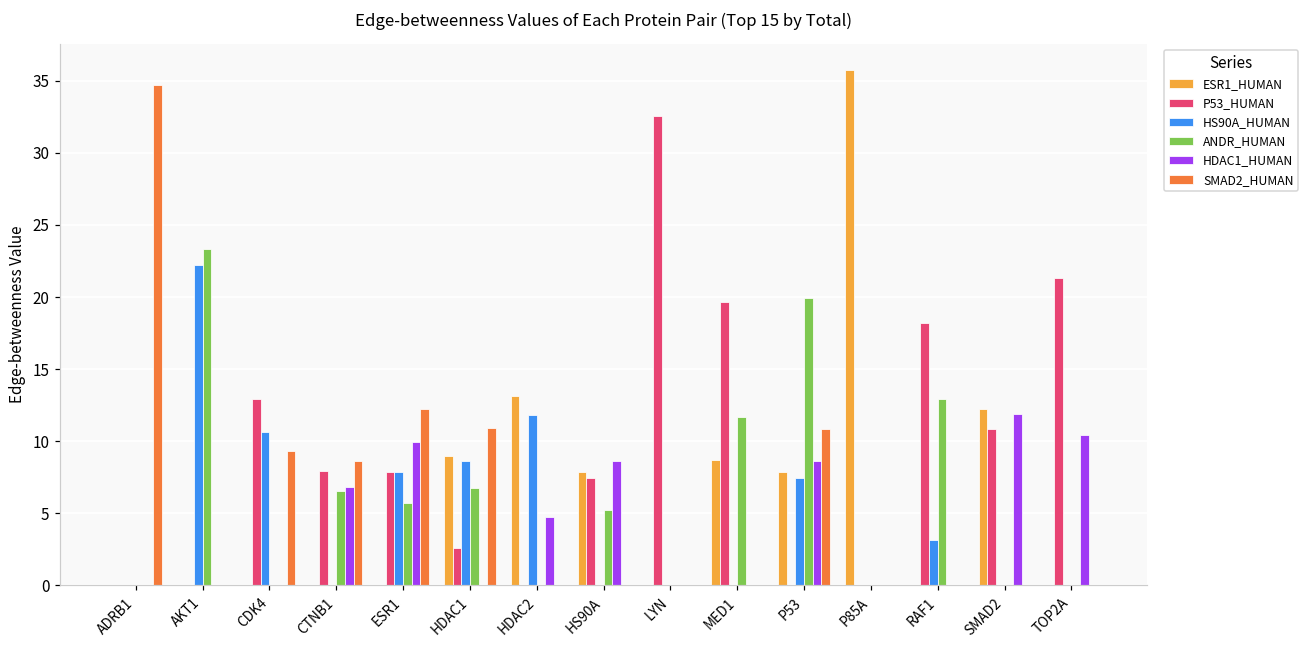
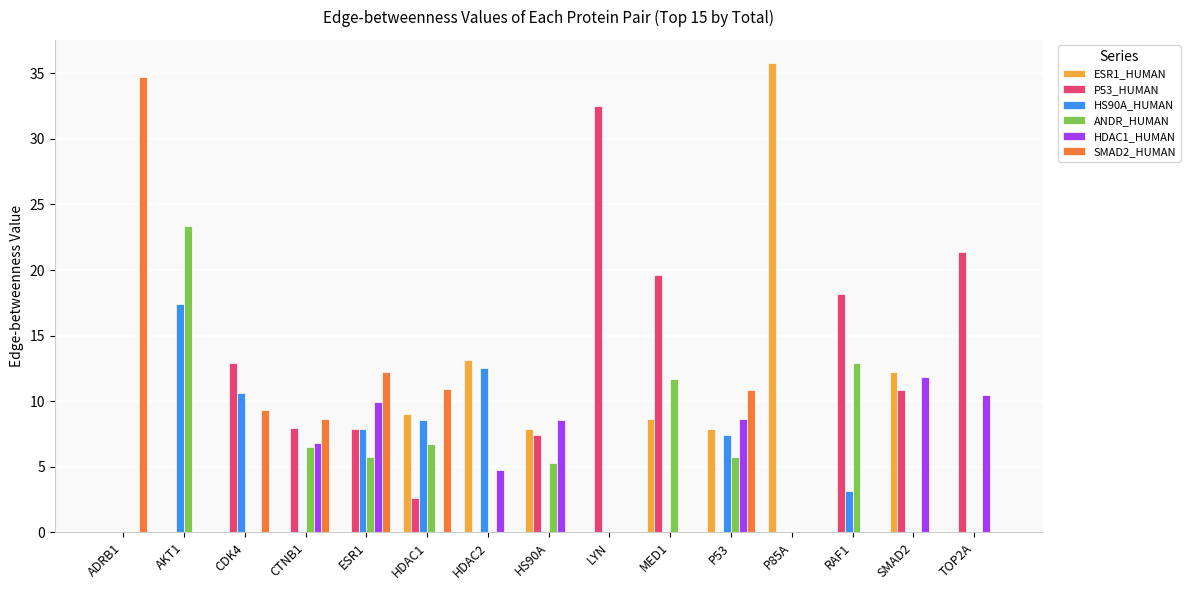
  {
    "P53_HUMAN": {
      "ADRB1": 0.0,
      "AKT1": 0.0,
      "CDK4": 12.9,
      "CTNB1": 7.9,
      "ESR1": 7.9,
      "HDAC1": 2.6,
      "HDAC2": 0.0,
      "HS90A": 7.4,
      "LYN": 32.5,
      "MED1": 19.6,
      "P53": 0.0,
      "P85A": 0.0,
      "RAF1": 18.2,
      "SMAD2": 10.8,
      "TOP2A": 21.3
    },
    "HS90A_HUMAN": {
      "ADRB1": 0.0,
-     "AKT1": 22.2,
+     "AKT1": 17.4,
      "CDK4": 10.6,
      "CTNB1": 0.0,
      "ESR1": 7.9,
      "HDAC1": 8.6,
-     "HDAC2": 11.8,
+     "HDAC2": 12.6,
      "HS90A": 0.0,
      "LYN": 0.0,
      "MED1": 0.0,
      "P53": 7.4,
      "P85A": 0.0,
      "RAF1": 3.2,
      "SMAD2": 0.0,
      "TOP2A": 0.0
    },
    "ANDR_HUMAN": {
      "ADRB1": 0.0,
      "AKT1": 23.4,
      "CDK4": 0.0,
      "CTNB1": 6.5,
      "ESR1": 5.7,
      "HDAC1": 6.8,
      "HDAC2": 0.0,
      "HS90A": 5.3,
      "LYN": 0.0,
      "MED1": 11.7,
-     "P53": 19.9,
+     "P53": 5.8,
      "P85A": 0.0,
      "RAF1": 12.9,
      "SMAD2": 0.0,
      "TOP2A": 0.0
    },
    "HDAC1_HUMAN": {
      "ADRB1": 0.0,
      "AKT1": 0.0,
      "CDK4": 0.0,
      "CTNB1": 6.8,
      "ESR1": 9.9,
      "HDAC1": 0.0,
      "HDAC2": 4.7,
      "HS90A": 8.6,
      "LYN": 0.0,
      "MED1": 0.0,
      "P53": 8.7,
      "P85A": 0.0,
      "RAF1": 0.0,
      "SMAD2": 11.9,
      "TOP2A": 10.4
    }
  }
